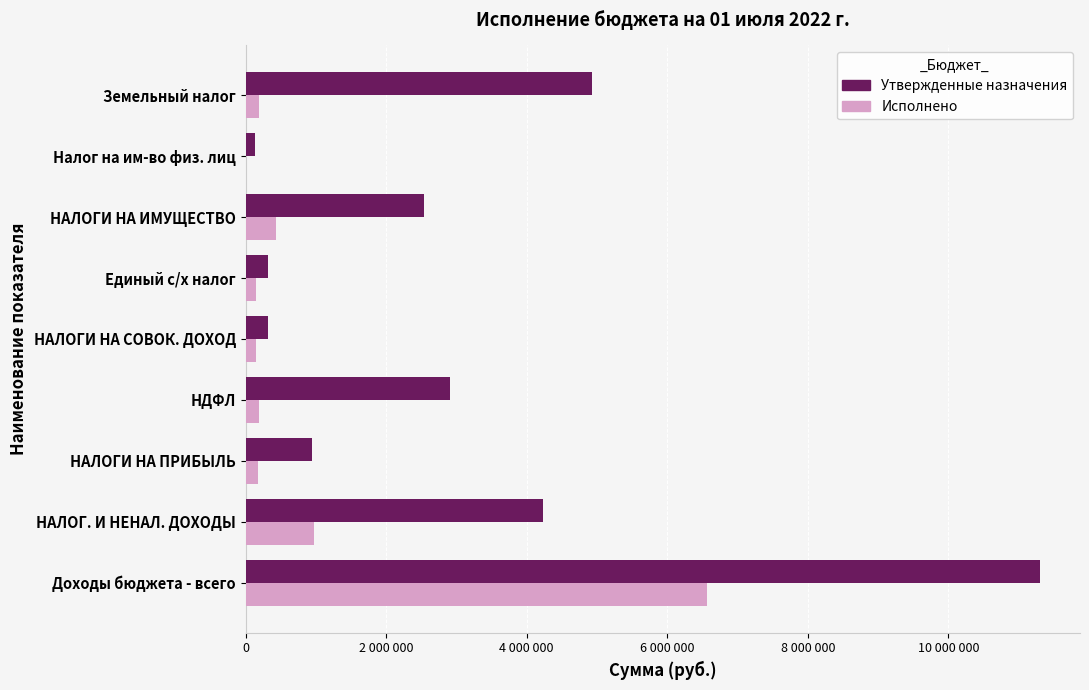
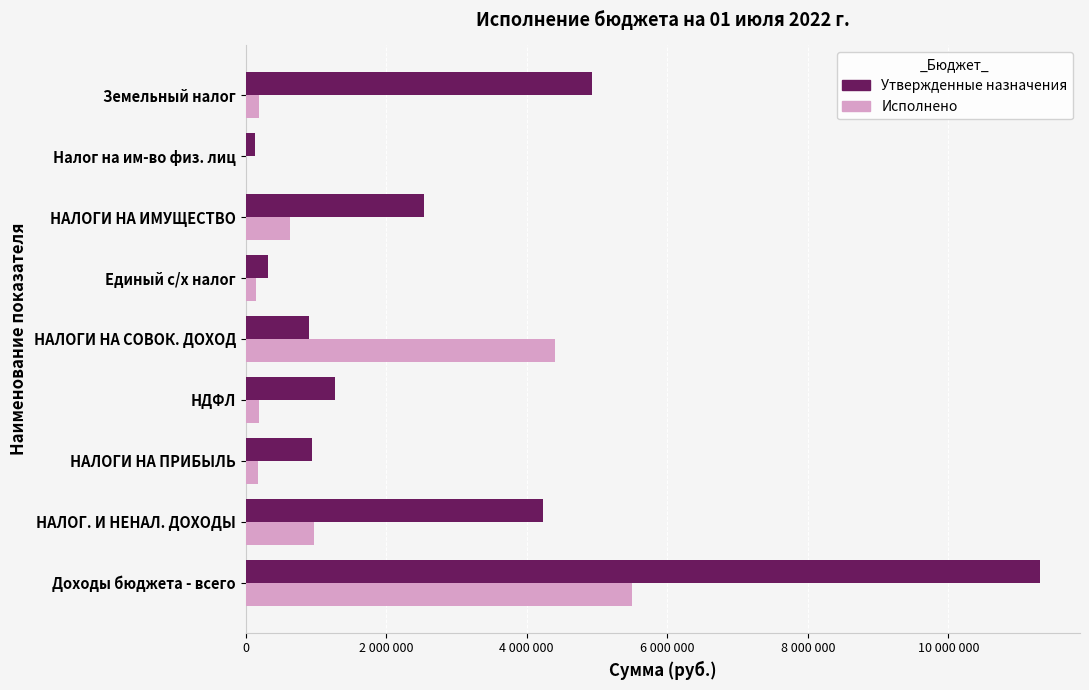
  {
    "Утвержденные назначения": {
      "Земельный налог": 4900000,
      "Налог на им-во физ. лиц": 100000,
      "НАЛОГИ НА ИМУЩЕСТВО": 2500000,
      "Единый с/х налог": 300000,
-     "НАЛОГИ НА СОВОК. ДОХОД": 300000,
-     "НДФЛ": 2900000,
+     "НАЛОГИ НА СОВОК. ДОХОД": 900000,
+     "НДФЛ": 1300000,
      "НАЛОГИ НА ПРИБЫЛЬ": 900000,
      "НАЛОГ. И НЕНАЛ. ДОХОДЫ": 4200000,
      "Доходы бюджета - всего": 11300000
    },
    "Исполнено": {
      "Земельный налог": 200000,
-     "НАЛОГИ НА ИМУЩЕСТВО": 400000,
+     "НАЛОГИ НА ИМУЩЕСТВО": 600000,
      "Единый с/х налог": 100000,
-     "НАЛОГИ НА СОВОК. ДОХОД": 100000,
+     "НАЛОГИ НА СОВОК. ДОХОД": 4400000,
      "НДФЛ": 200000,
      "НАЛОГИ НА ПРИБЫЛЬ": 200000,
      "НАЛОГ. И НЕНАЛ. ДОХОДЫ": 1000000,
-     "Доходы бюджета - всего": 6600000
+     "Доходы бюджета - всего": 5500000
    }
  }
